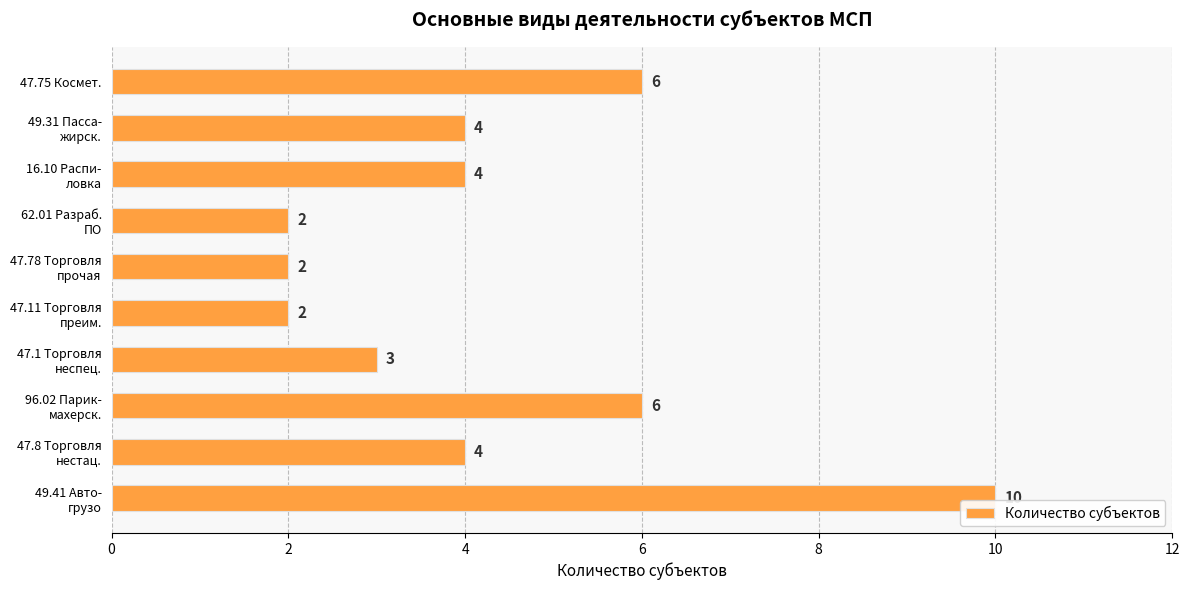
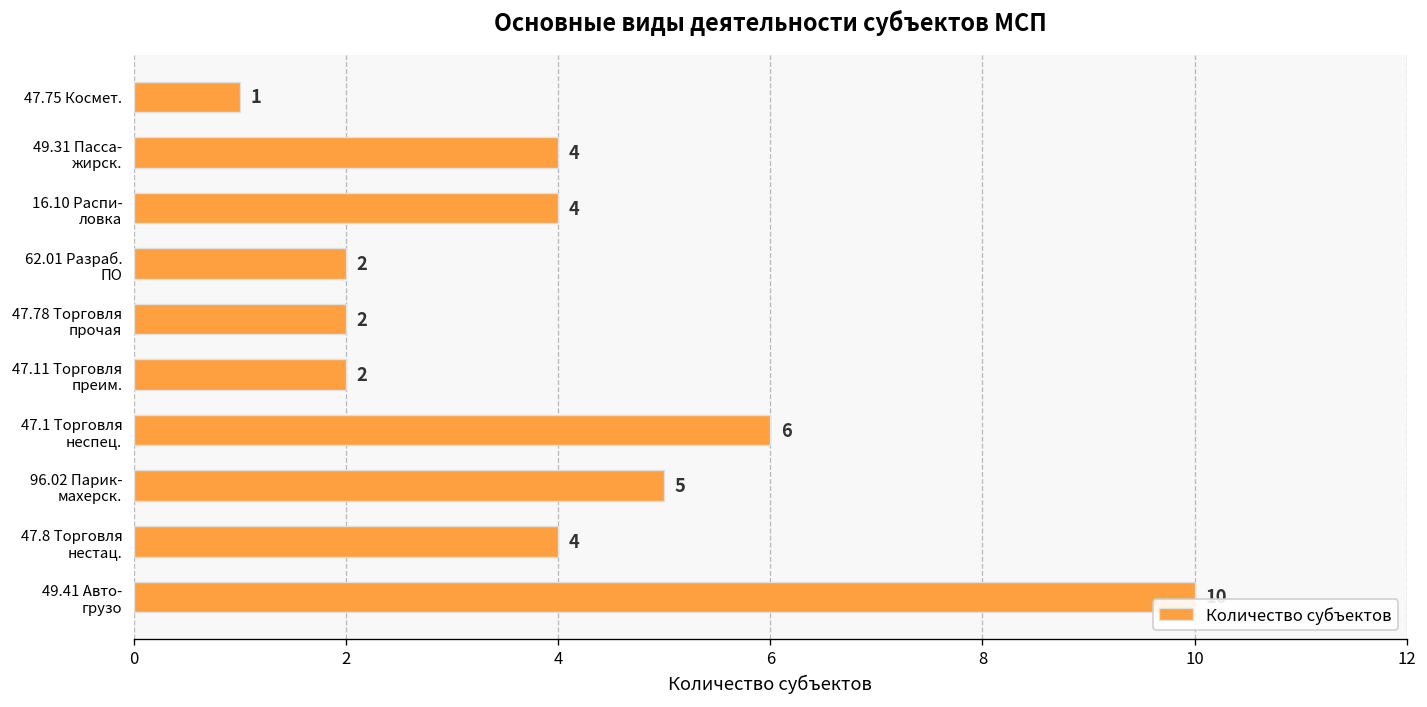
  {
-   "47.75 Космет.": 6,
+   "47.75 Космет.": 1,
    "49.31 Пасса- жирск.": 4,
    "16.10 Распи- ловка": 4,
    "62.01 Разраб. ПО": 2,
    "47.78 Торговля прочая": 2,
    "47.11 Торговля преим.": 2,
-   "47.1 Торговля неспец.": 3,
-   "96.02 Парик- махерск.": 6,
+   "47.1 Торговля неспец.": 6,
+   "96.02 Парик- махерск.": 5,
    "47.8 Торговля нестац.": 4
  }
